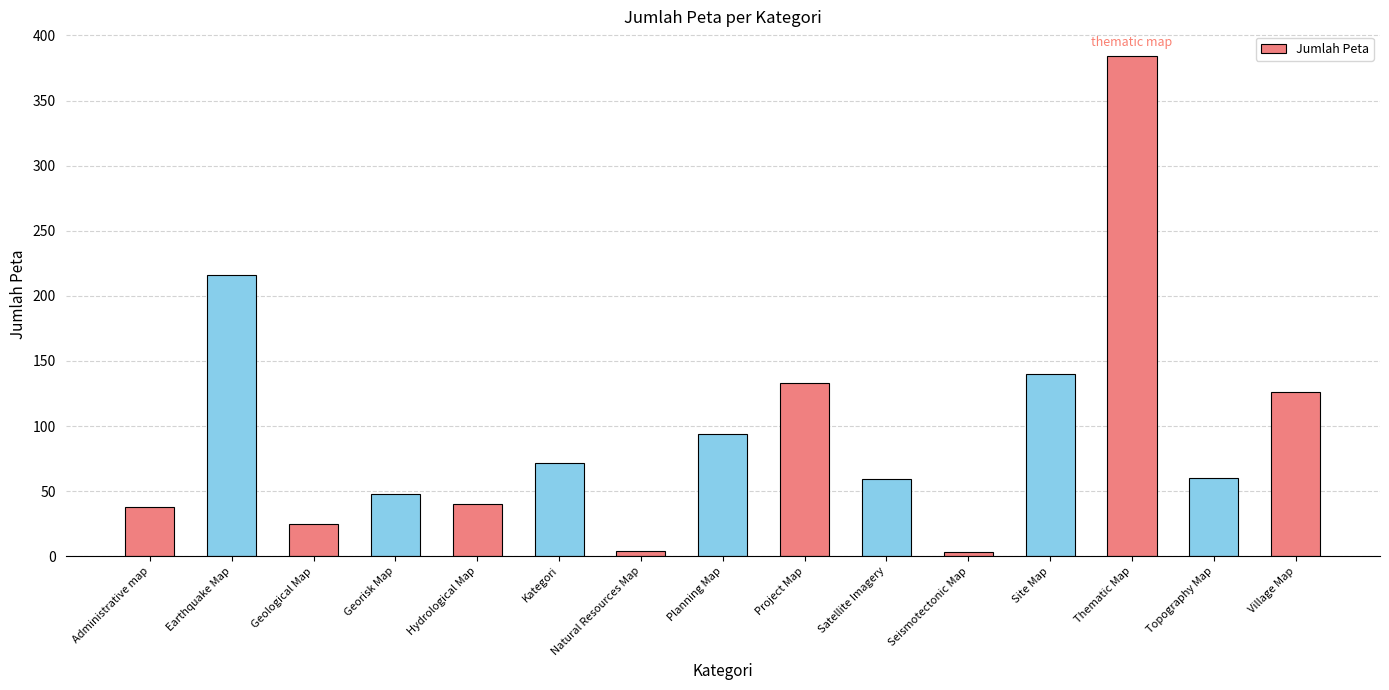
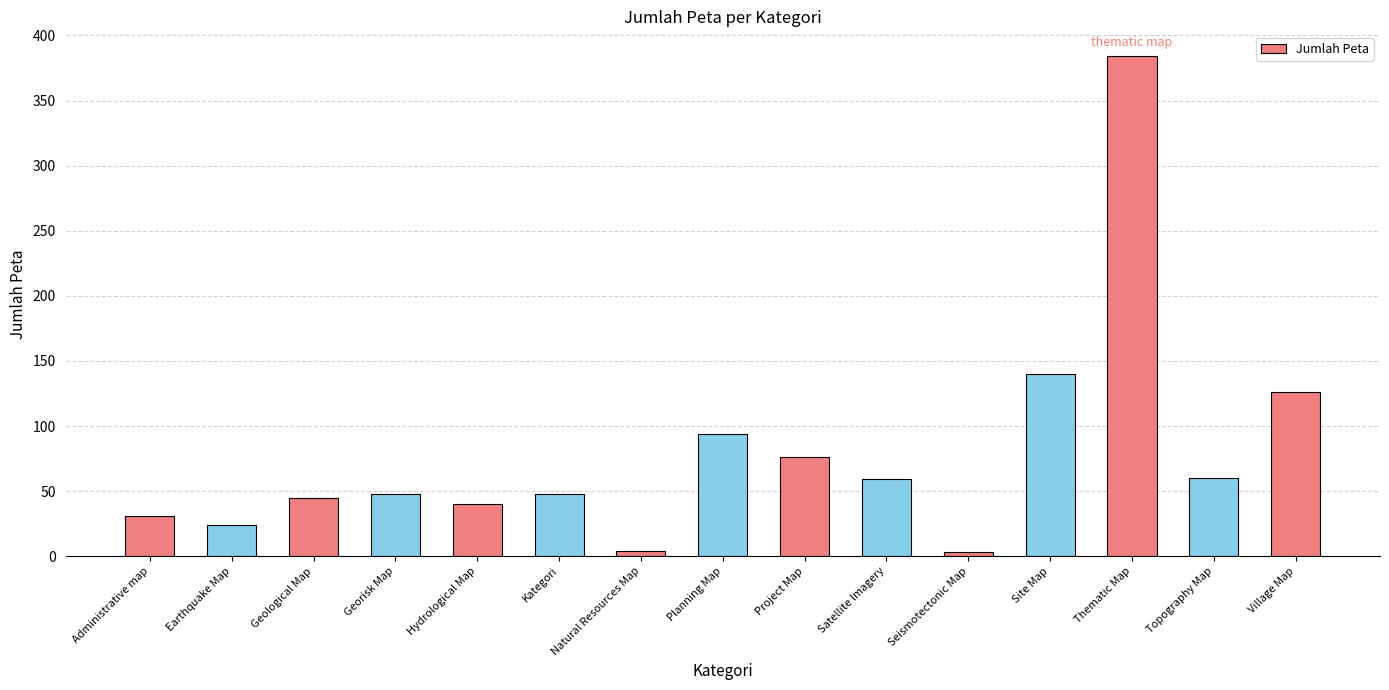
  {
-   "Administrative map": 38,
-   "Earthquake Map": 216,
-   "Geological Map": 25,
+   "Administrative map": 31,
+   "Earthquake Map": 24,
+   "Geological Map": 45,
    "Georisk Map": 48,
    "Hydrological Map": 40,
-   "Kategori": 72,
+   "Kategori": 48,
    "Natural Resources Map": 4,
    "Planning Map": 94,
-   "Project Map": 133,
+   "Project Map": 76,
    "Satellite Imagery": 59,
    "Seismotectonic Map": 3,
    "Site Map": 140,
    "Thematic Map": 384,
    "Topography Map": 60,
    "Village Map": 126
  }
